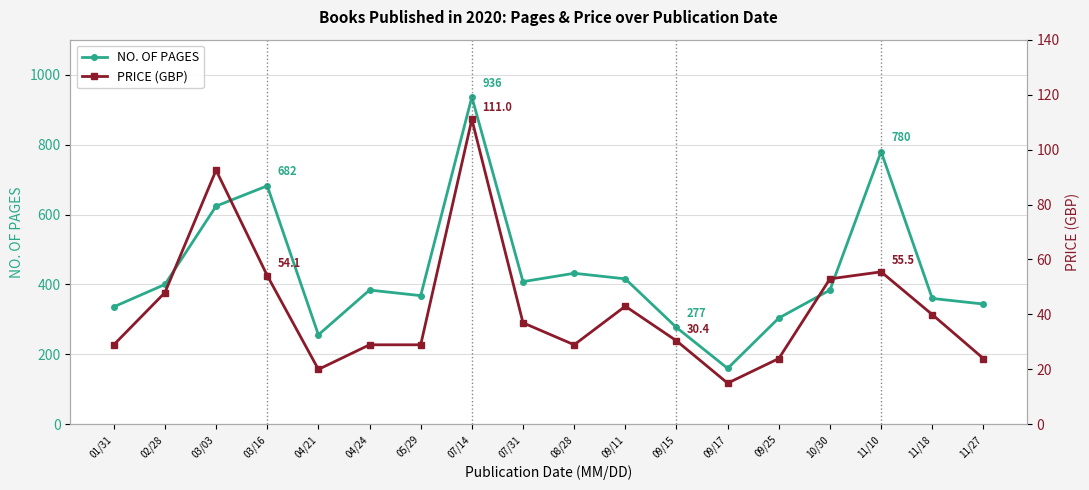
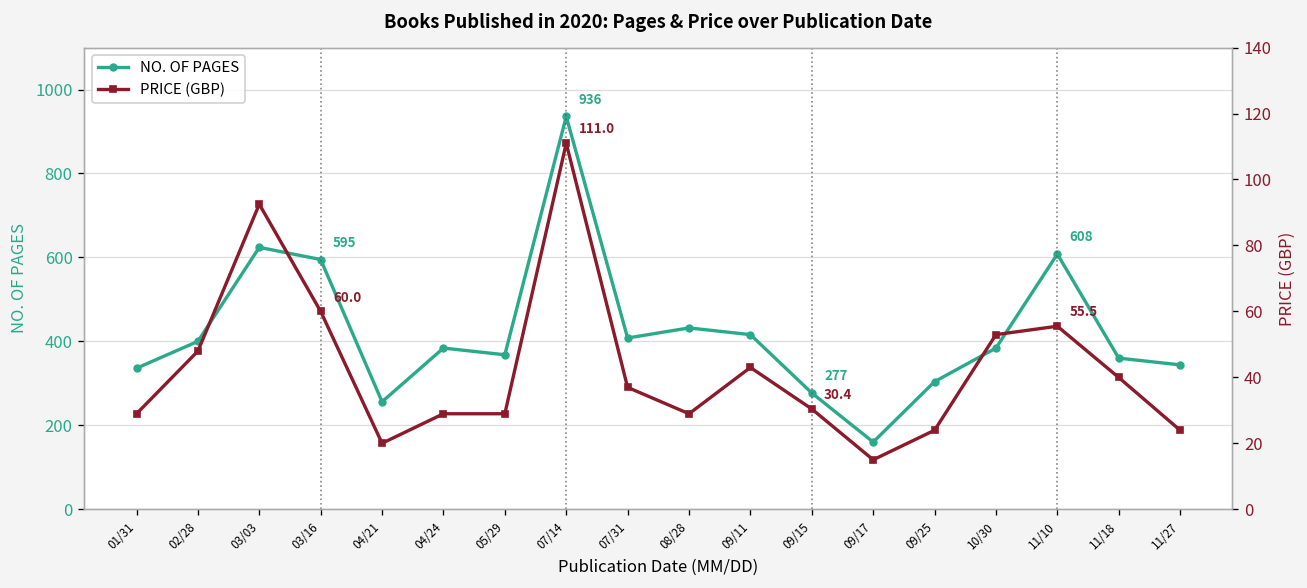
  {
    "NO. OF PAGES": {
-     "03/16": 682,
+     "03/16": 595,
      "07/14": 936,
      "09/15": 277,
-     "11/10": 780
+     "11/10": 608
    },
    "PRICE (GBP)": {
-     "03/16": 54.1,
+     "03/16": 60.0,
      "07/14": 111.0,
      "09/15": 30.4,
      "11/10": 55.5
    }
  }
